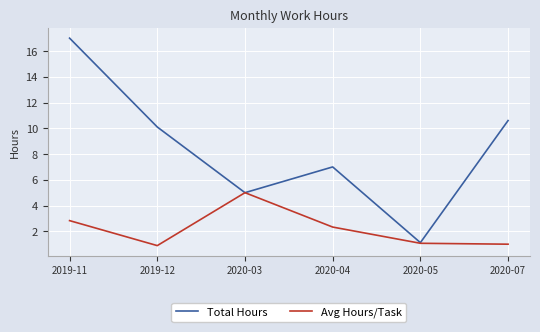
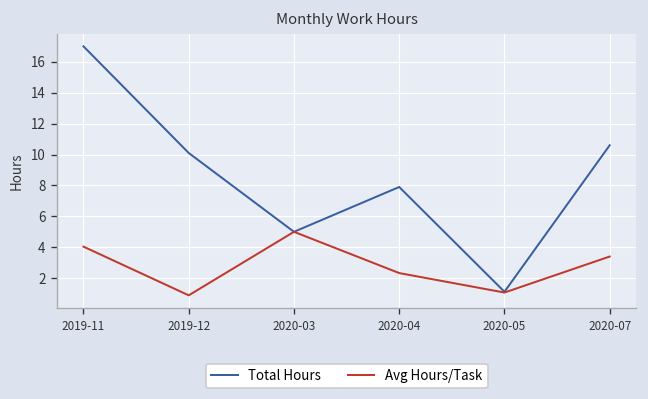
  {
    "Total Hours": {
      "2019-11": 17.0,
      "2019-12": 10.1,
-     "2020-04": 7.0,
+     "2020-04": 7.9,
      "2020-07": 10.6
    },
    "Avg Hours/Task": {
-     "2019-11": 2.8,
+     "2019-11": 4.0,
      "2019-12": 0.9,
      "2020-04": 2.3,
-     "2020-07": 1.0
+     "2020-07": 3.4
    }
  }
